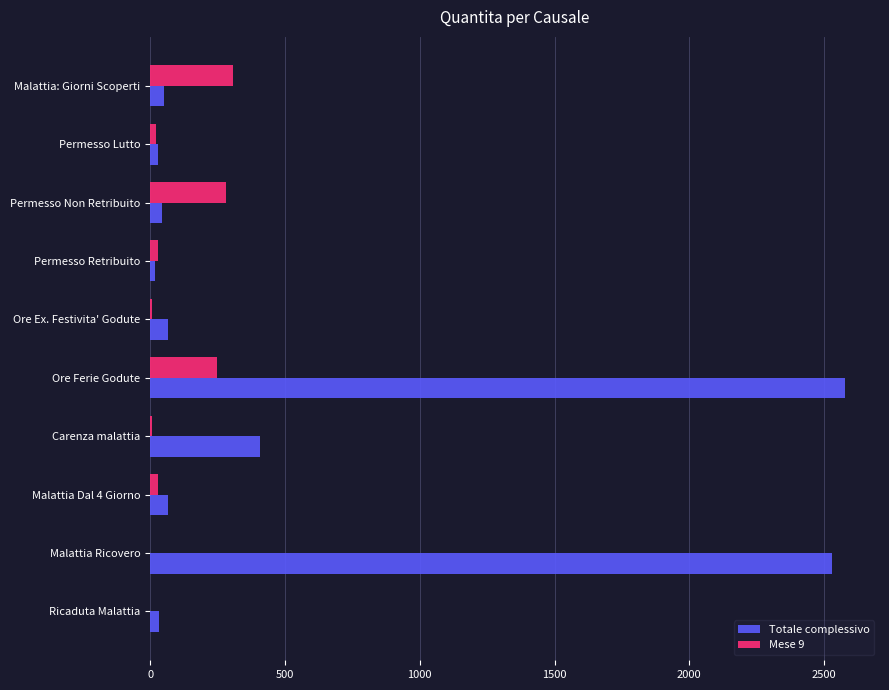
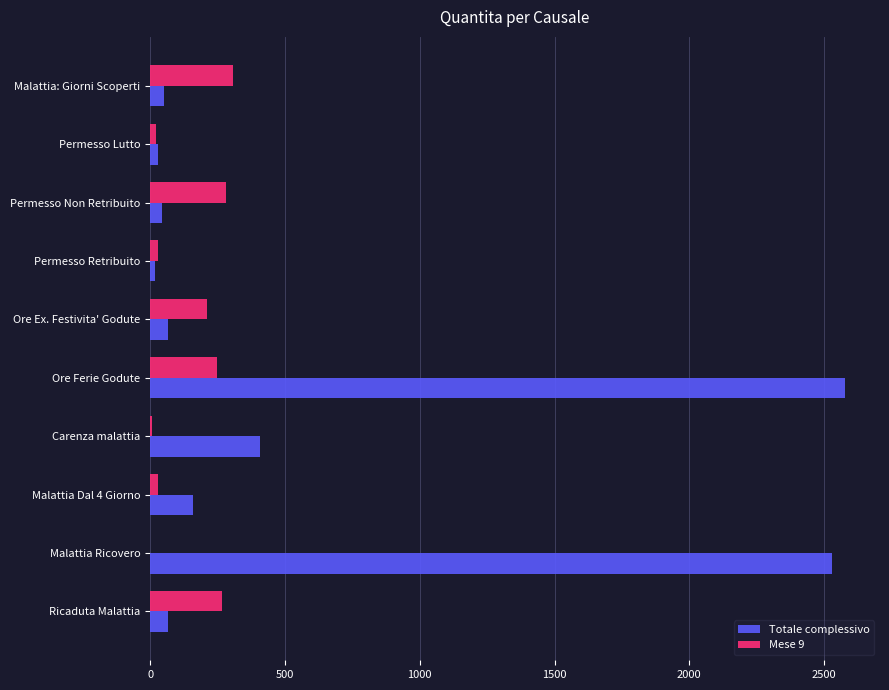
  {
    "Totale complessivo": {
      "Malattia: Giorni Scoperti": 50,
      "Permesso Lutto": 30,
      "Permesso Non Retribuito": 50,
      "Permesso Retribuito": 20,
      "Ore Ex. Festivita' Godute": 60,
      "Ore Ferie Godute": 2580,
      "Carenza malattia": 410,
-     "Malattia Dal 4 Giorno": 70,
+     "Malattia Dal 4 Giorno": 160,
      "Malattia Ricovero": 2530,
-     "Ricaduta Malattia": 30
+     "Ricaduta Malattia": 60
    },
    "Mese 9": {
      "Malattia: Giorni Scoperti": 310,
      "Permesso Lutto": 20,
      "Permesso Non Retribuito": 280,
      "Permesso Retribuito": 30,
-     "Ore Ex. Festivita' Godute": 10,
+     "Ore Ex. Festivita' Godute": 210,
      "Ore Ferie Godute": 250,
      "Malattia Dal 4 Giorno": 30,
      "Malattia Ricovero": 0,
-     "Ricaduta Malattia": 0
+     "Ricaduta Malattia": 270
    }
  }
